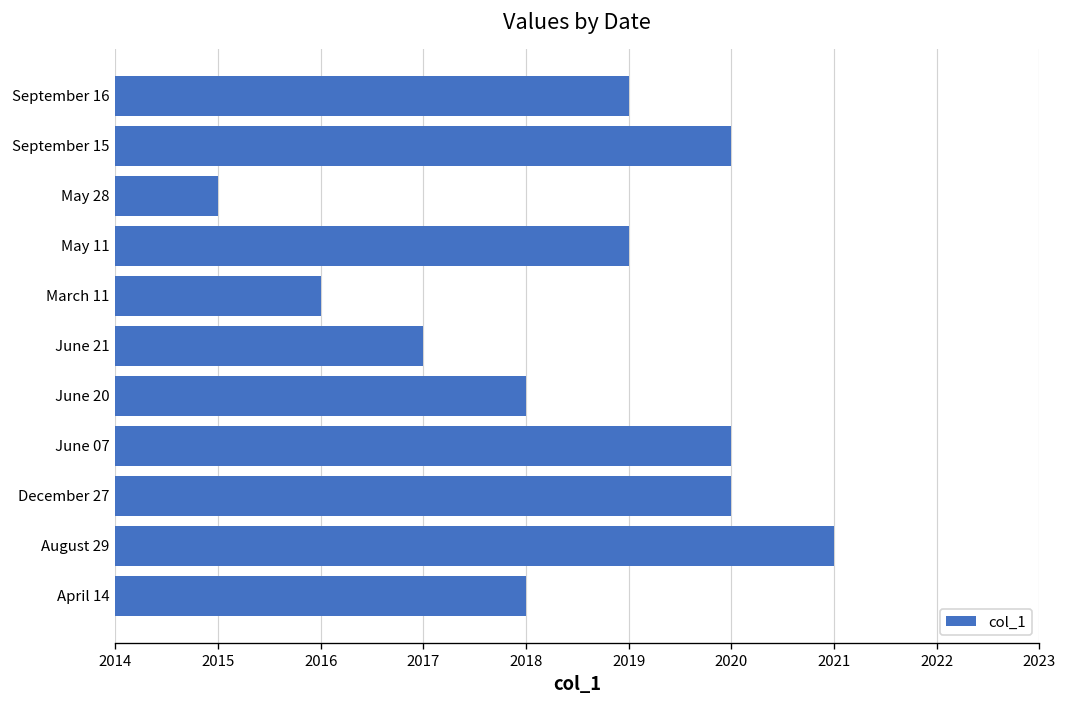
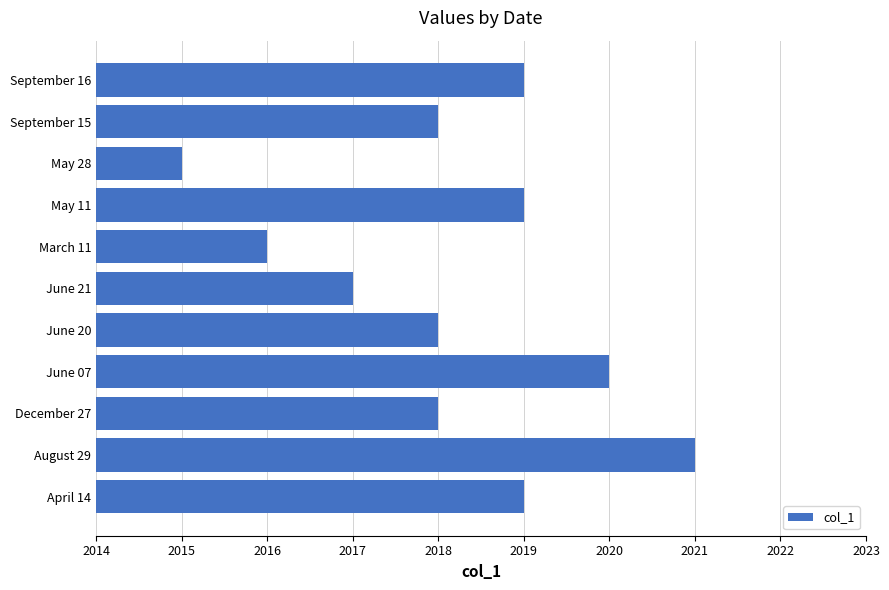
  {
    "September 16": 2019,
-   "September 15": 2020,
+   "September 15": 2018,
    "May 28": 2015,
    "May 11": 2019,
    "March 11": 2016,
    "June 21": 2017,
    "June 20": 2018,
    "June 07": 2020,
-   "December 27": 2020,
+   "December 27": 2018,
    "August 29": 2021,
-   "April 14": 2018
+   "April 14": 2019
  }
